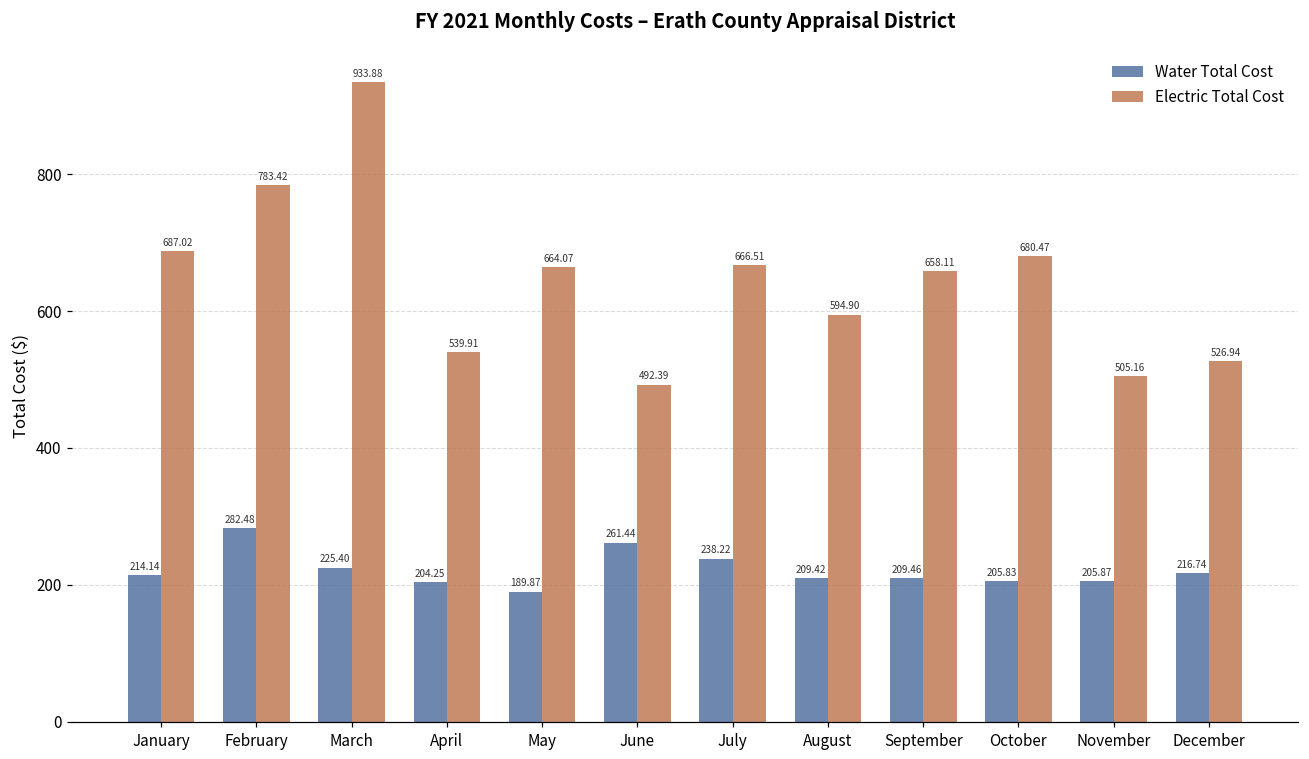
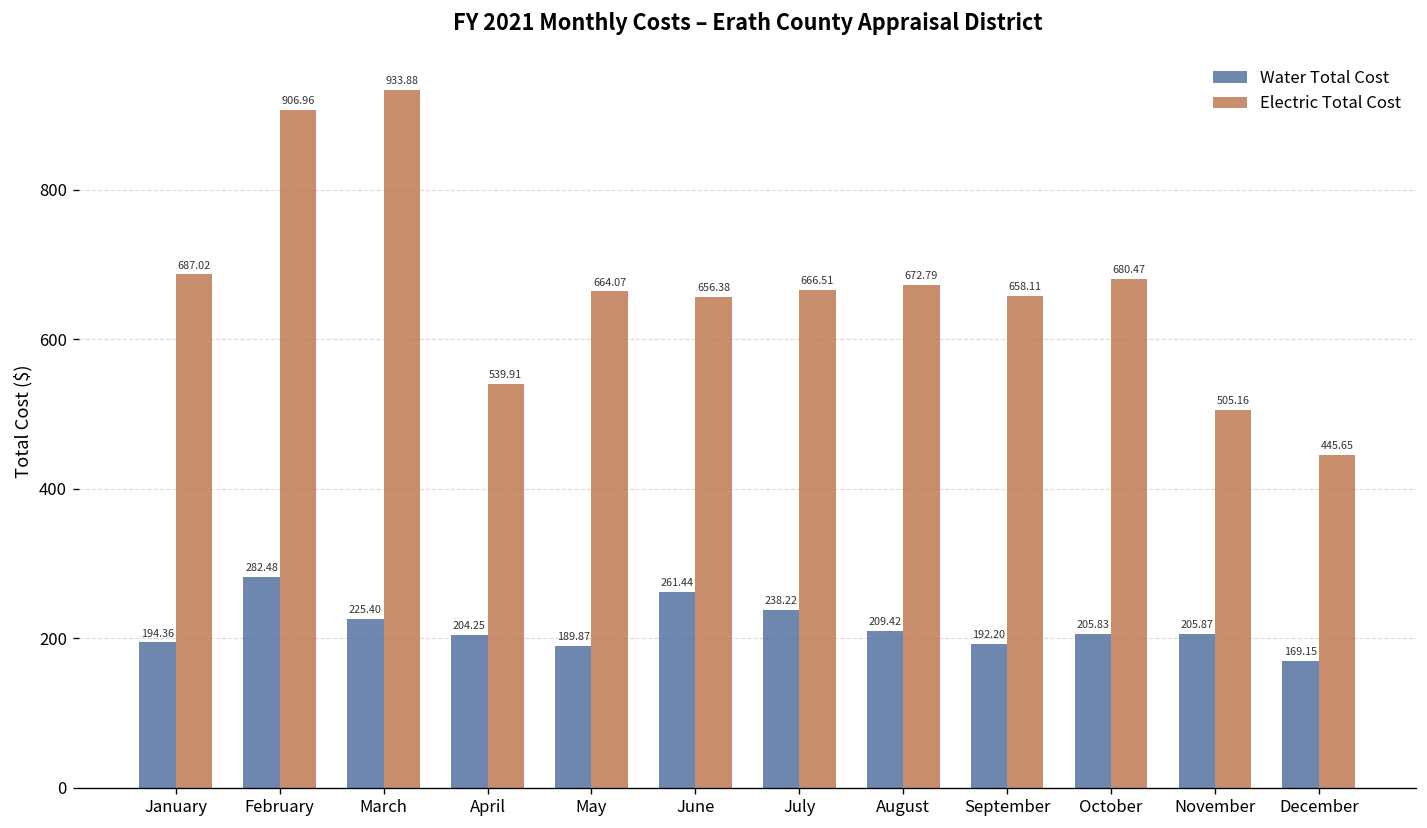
  {
    "Water Total Cost": {
-     "January": 214.14,
+     "January": 194.36,
      "February": 282.48,
      "March": 225.40,
      "April": 204.25,
      "May": 189.87,
      "June": 261.44,
      "July": 238.22,
      "August": 209.42,
-     "September": 209.46,
+     "September": 192.20,
      "October": 205.83,
      "November": 205.87,
-     "December": 216.74
+     "December": 169.15
    },
    "Electric Total Cost": {
      "January": 687.02,
-     "February": 783.42,
+     "February": 906.96,
      "March": 933.88,
      "April": 539.91,
      "May": 664.07,
-     "June": 492.39,
+     "June": 656.38,
      "July": 666.51,
-     "August": 594.90,
+     "August": 672.79,
      "September": 658.11,
      "October": 680.47,
      "November": 505.16,
-     "December": 526.94
+     "December": 445.65
    }
  }
